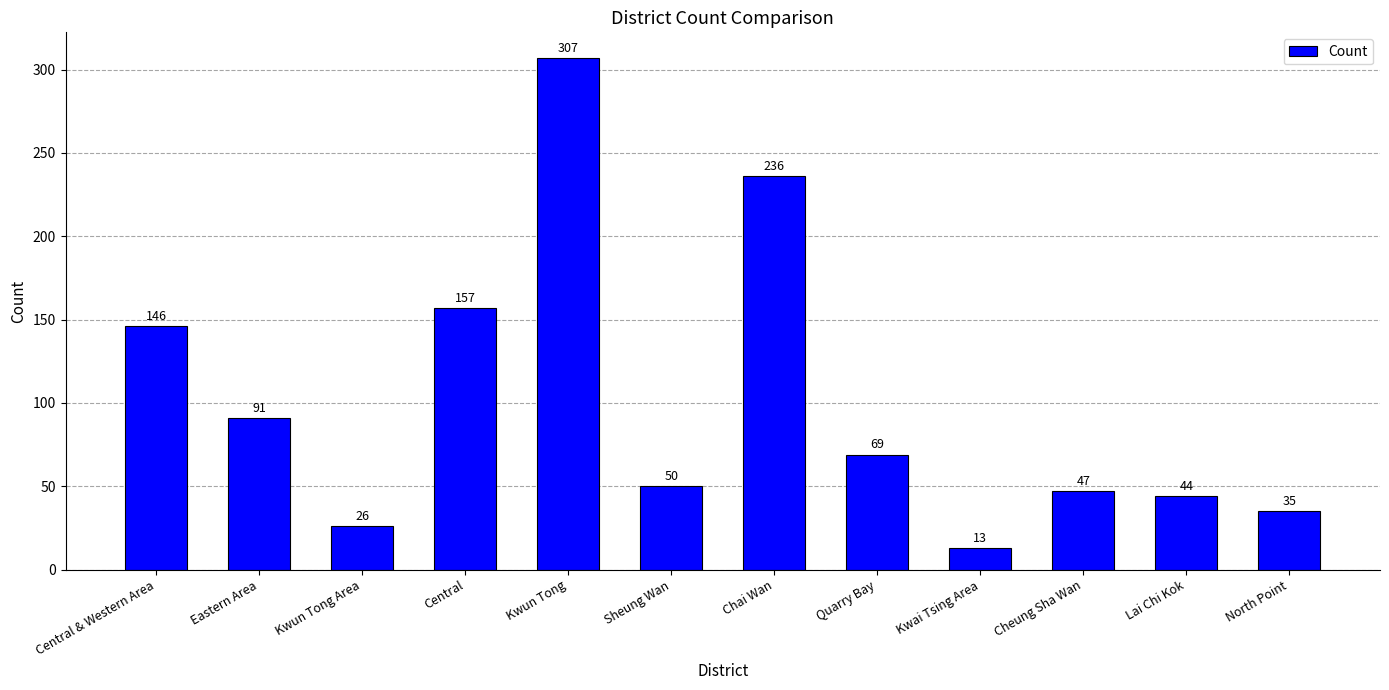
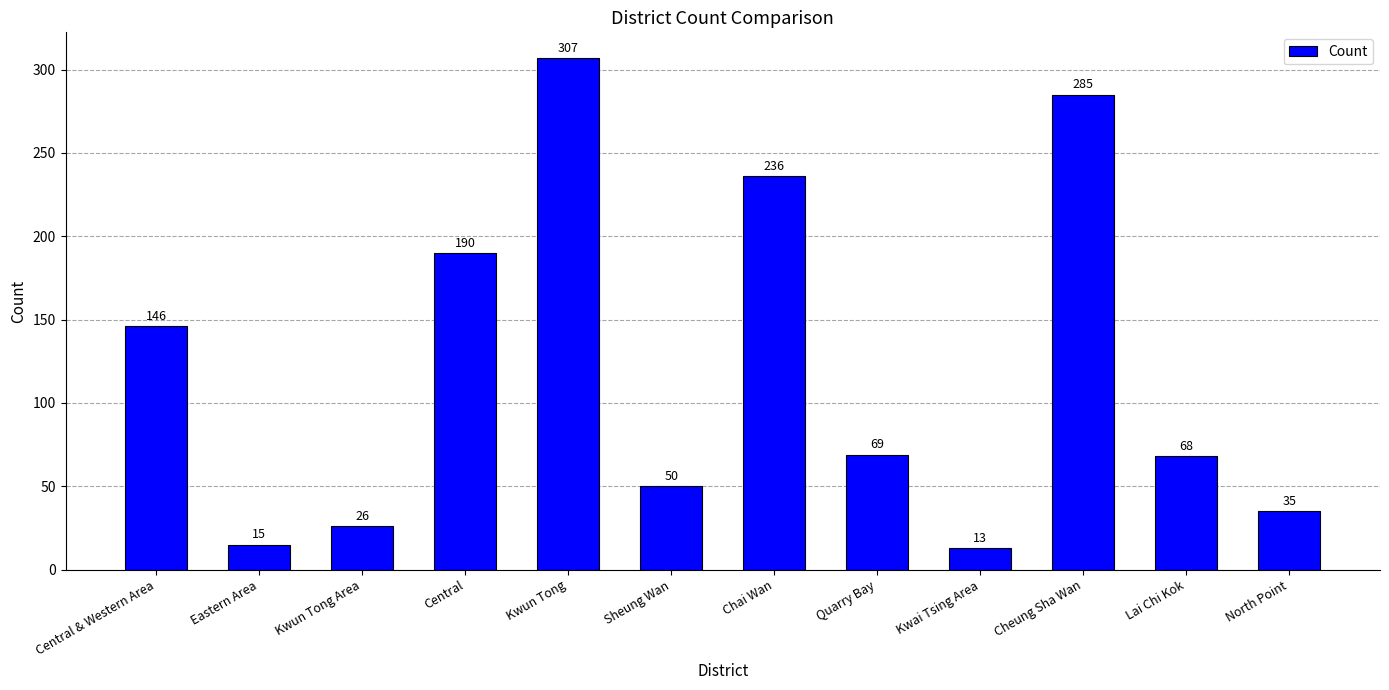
  {
    "Central & Western Area": 146,
-   "Eastern Area": 91,
+   "Eastern Area": 15,
    "Kwun Tong Area": 26,
-   "Central": 157,
+   "Central": 190,
    "Kwun Tong": 307,
    "Sheung Wan": 50,
    "Chai Wan": 236,
    "Quarry Bay": 69,
    "Kwai Tsing Area": 13,
-   "Cheung Sha Wan": 47,
-   "Lai Chi Kok": 44,
+   "Cheung Sha Wan": 285,
+   "Lai Chi Kok": 68,
    "North Point": 35
  }
